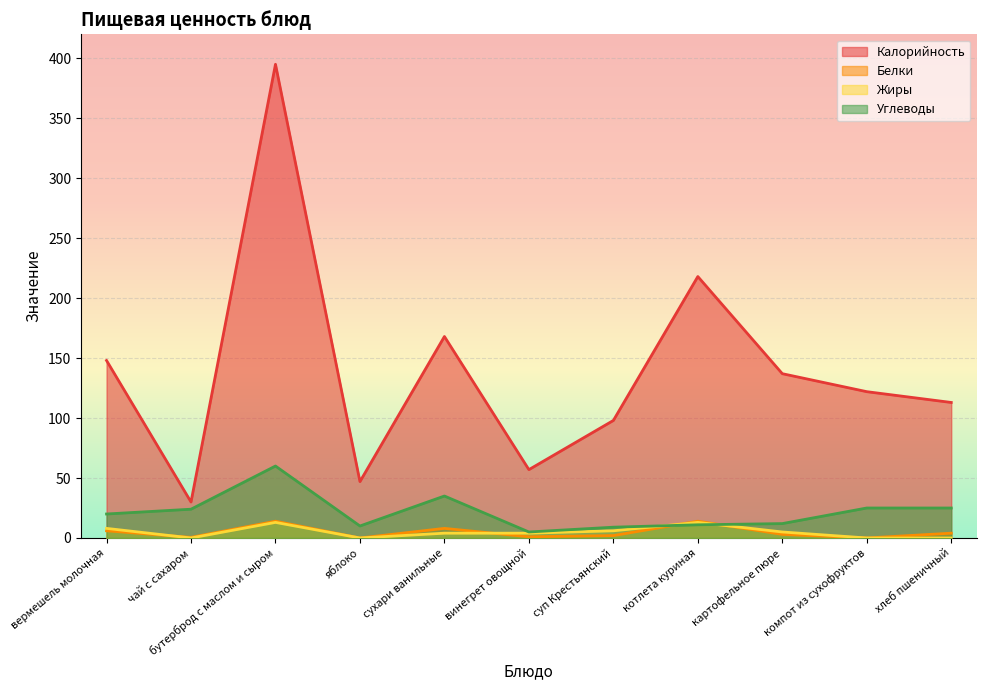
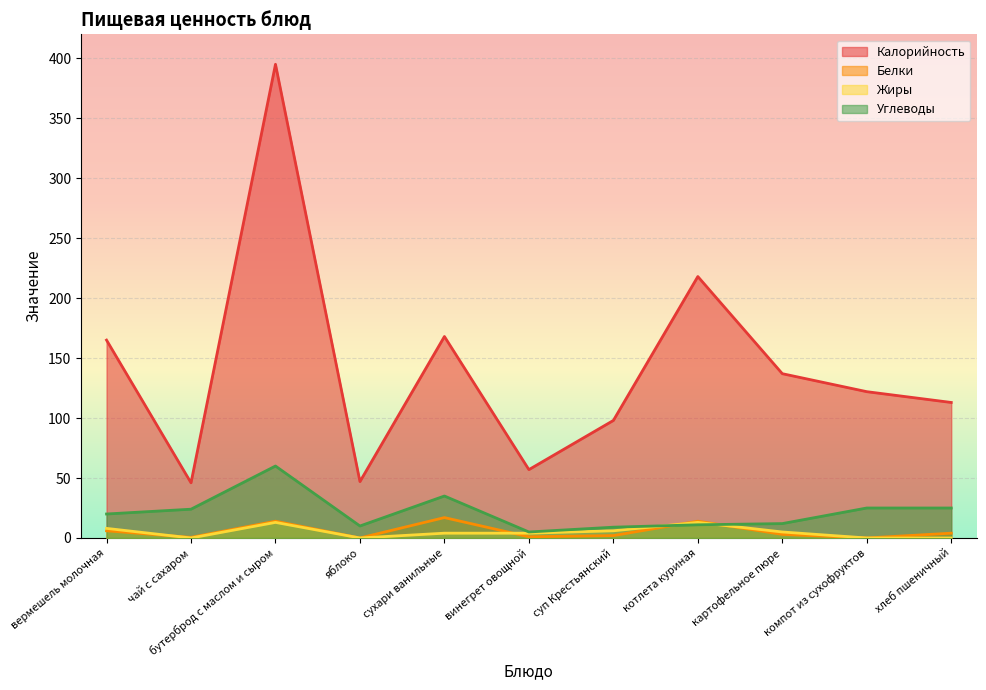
  {
    "Калорийность": {
-     "вермешель молочная": 148,
-     "чай с сахаром": 30,
+     "вермешель молочная": 165,
+     "чай с сахаром": 46,
      "бутерброд с маслом и сыром": 395,
      "яблоко": 47,
      "сухари ванильные": 168,
      "винегрет овощной": 57,
      "суп Крестьянский": 98,
      "котлета куриная": 218,
      "картофельное пюре": 137,
      "компот из сухофруктов": 122,
      "хлеб пшеничный": 113
    },
    "Белки": {
-     "сухари ванильные": 8,
+     "сухари ванильные": 17,
      "винегрет овощной": 1,
      "суп Крестьянский": 2,
      "хлеб пшеничный": 4
    },
    "Жиры": {
      "сухари ванильные": 4,
      "суп Крестьянский": 6,
      "хлеб пшеничный": 0
    },
    "Углеводы": {
      "вермешель молочная": 20,
      "чай с сахаром": 24,
      "бутерброд с маслом и сыром": 60,
      "яблоко": 10,
      "сухари ванильные": 35,
      "суп Крестьянский": 9,
      "картофельное пюре": 12,
      "компот из сухофруктов": 25,
      "хлеб пшеничный": 25
    }
  }
